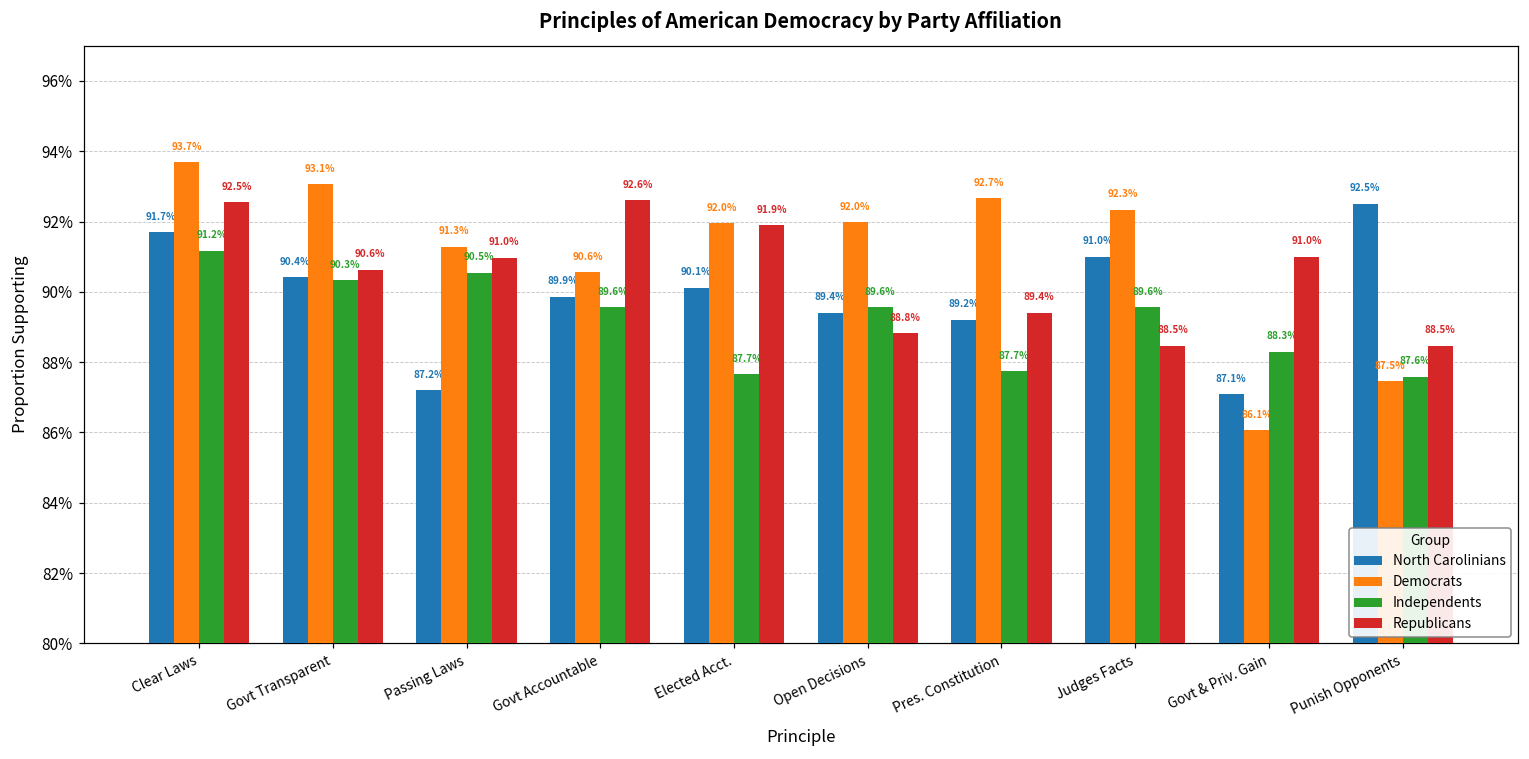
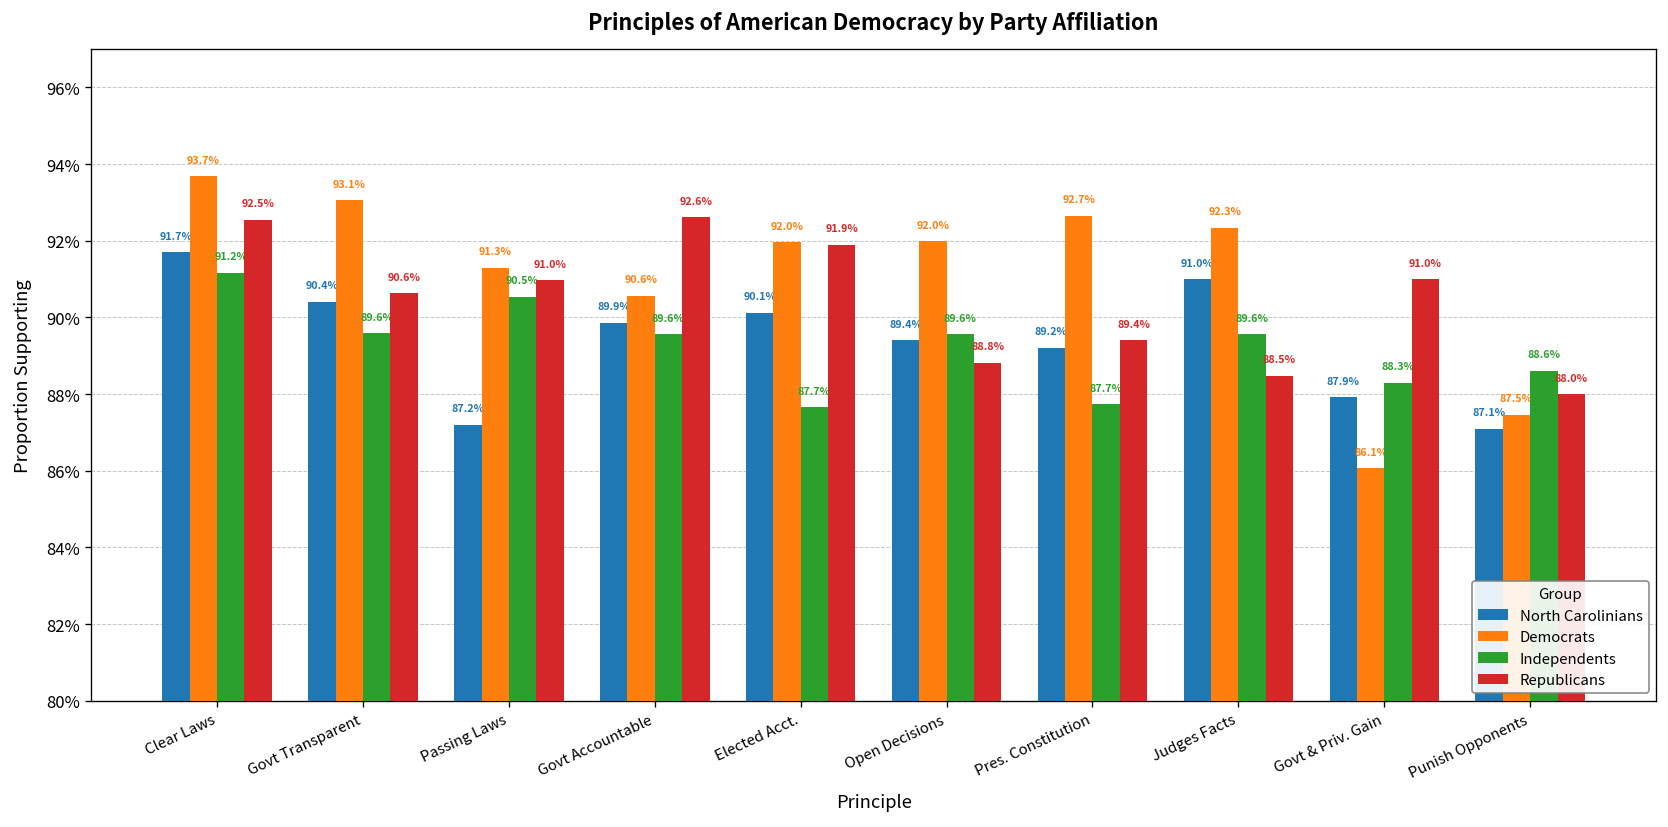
  {
    "North Carolinians": {
      "Clear Laws": "91.7%",
      "Govt Transparent": "90.4%",
      "Passing Laws": "87.2%",
      "Govt Accountable": "89.9%",
      "Elected Acct.": "90.1%",
      "Open Decisions": "89.4%",
      "Pres. Constitution": "89.2%",
      "Judges Facts": "91.0%",
-     "Govt & Priv. Gain": "87.1%",
-     "Punish Opponents": "92.5%"
+     "Govt & Priv. Gain": "87.9%",
+     "Punish Opponents": "87.1%"
    },
    "Democrats": {
      "Clear Laws": "93.7%",
      "Govt Transparent": "93.1%",
      "Passing Laws": "91.3%",
      "Govt Accountable": "90.6%",
      "Elected Acct.": "92.0%",
      "Open Decisions": "92.0%",
      "Pres. Constitution": "92.7%",
      "Judges Facts": "92.3%",
      "Govt & Priv. Gain": "86.1%",
      "Punish Opponents": "87.5%"
    },
    "Independents": {
      "Clear Laws": "91.2%",
-     "Govt Transparent": "90.3%",
+     "Govt Transparent": "89.6%",
      "Passing Laws": "90.5%",
      "Govt Accountable": "89.6%",
      "Elected Acct.": "87.7%",
      "Open Decisions": "89.6%",
      "Pres. Constitution": "87.7%",
      "Judges Facts": "89.6%",
      "Govt & Priv. Gain": "88.3%",
-     "Punish Opponents": "87.6%"
+     "Punish Opponents": "88.6%"
    },
    "Republicans": {
      "Clear Laws": "92.5%",
      "Govt Transparent": "90.6%",
      "Passing Laws": "91.0%",
      "Govt Accountable": "92.6%",
      "Elected Acct.": "91.9%",
      "Open Decisions": "88.8%",
      "Pres. Constitution": "89.4%",
      "Judges Facts": "88.5%",
      "Govt & Priv. Gain": "91.0%",
-     "Punish Opponents": "88.5%"
+     "Punish Opponents": "88.0%"
    }
  }
